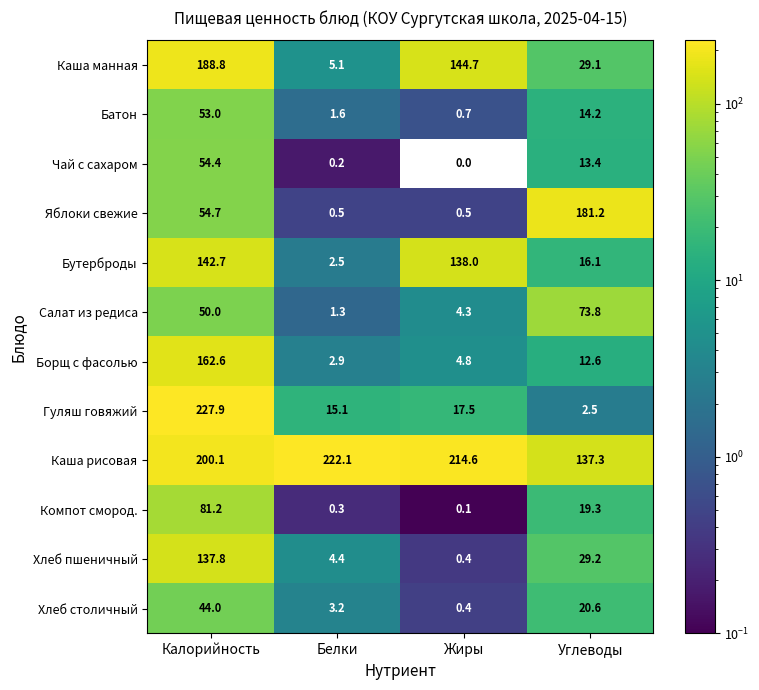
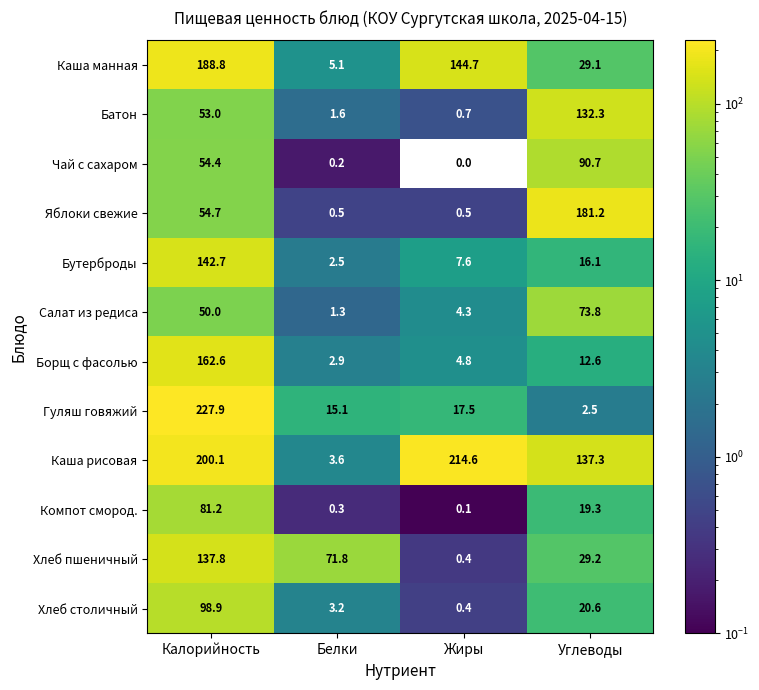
  {
    "Каша манная": {
      "Калорийность": 188.8,
      "Белки": 5.1,
      "Жиры": 144.7,
      "Углеводы": 29.1
    },
    "Батон": {
      "Калорийность": 53.0,
      "Белки": 1.6,
      "Жиры": 0.7,
-     "Углеводы": 14.2
+     "Углеводы": 132.3
    },
    "Чай с сахаром": {
      "Калорийность": 54.4,
      "Белки": 0.2,
      "Жиры": 0.0,
-     "Углеводы": 13.4
+     "Углеводы": 90.7
    },
    "Яблоки свежие": {
      "Калорийность": 54.7,
      "Белки": 0.5,
      "Жиры": 0.5,
      "Углеводы": 181.2
    },
    "Бутерброды": {
      "Калорийность": 142.7,
      "Белки": 2.5,
-     "Жиры": 138.0,
+     "Жиры": 7.6,
      "Углеводы": 16.1
    },
    "Салат из редиса": {
      "Калорийность": 50.0,
      "Белки": 1.3,
      "Жиры": 4.3,
      "Углеводы": 73.8
    },
    "Борщ с фасолью": {
      "Калорийность": 162.6,
      "Белки": 2.9,
      "Жиры": 4.8,
      "Углеводы": 12.6
    },
    "Гуляш говяжий": {
      "Калорийность": 227.9,
      "Белки": 15.1,
      "Жиры": 17.5,
      "Углеводы": 2.5
    },
    "Каша рисовая": {
      "Калорийность": 200.1,
-     "Белки": 222.1,
+     "Белки": 3.6,
      "Жиры": 214.6,
      "Углеводы": 137.3
    },
    "Компот смород.": {
      "Калорийность": 81.2,
      "Белки": 0.3,
      "Жиры": 0.1,
      "Углеводы": 19.3
    },
    "Хлеб пшеничный": {
      "Калорийность": 137.8,
-     "Белки": 4.4,
+     "Белки": 71.8,
      "Жиры": 0.4,
      "Углеводы": 29.2
    },
    "Хлеб столичный": {
-     "Калорийность": 44.0,
+     "Калорийность": 98.9,
      "Белки": 3.2,
      "Жиры": 0.4,
      "Углеводы": 20.6
    }
  }
